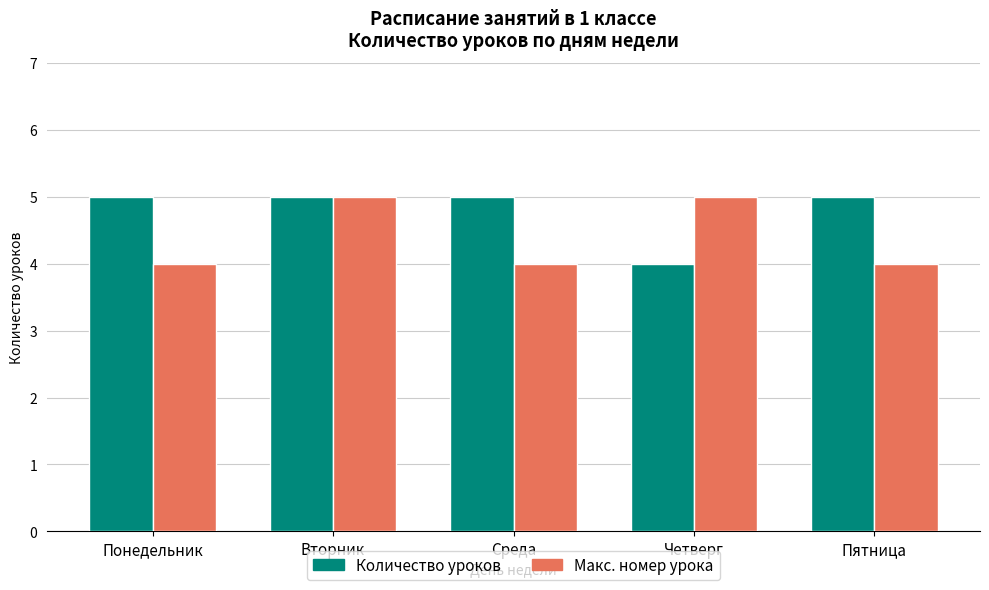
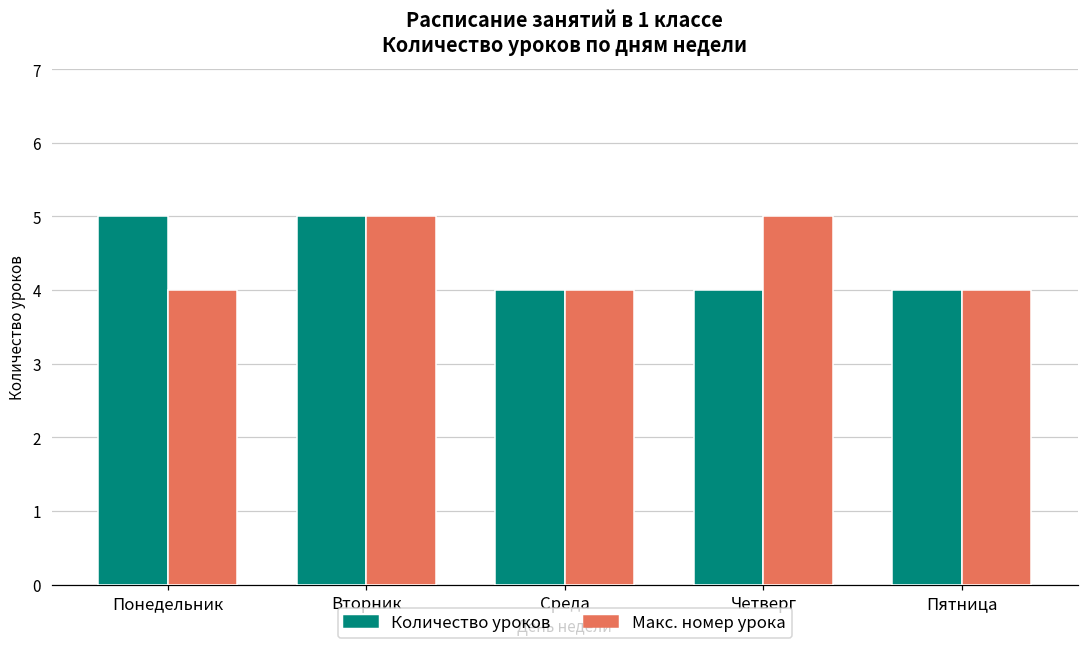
  {
    "Количество уроков": {
      "Понедельник": 5,
      "Вторник": 5,
-     "Среда": 5,
+     "Среда": 4,
      "Четверг": 4,
-     "Пятница": 5
+     "Пятница": 4
    },
    "Макс. номер урока": {
      "Понедельник": 4,
      "Вторник": 5,
      "Среда": 4,
      "Четверг": 5,
      "Пятница": 4
    }
  }
